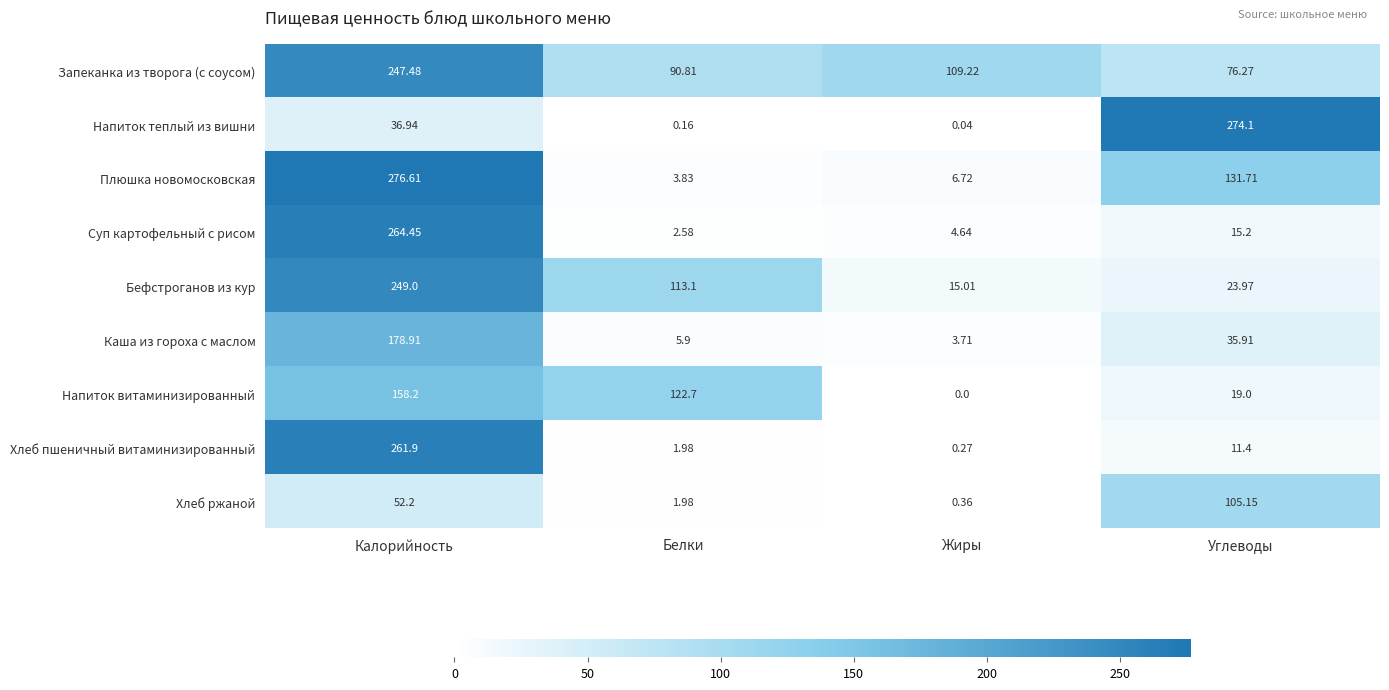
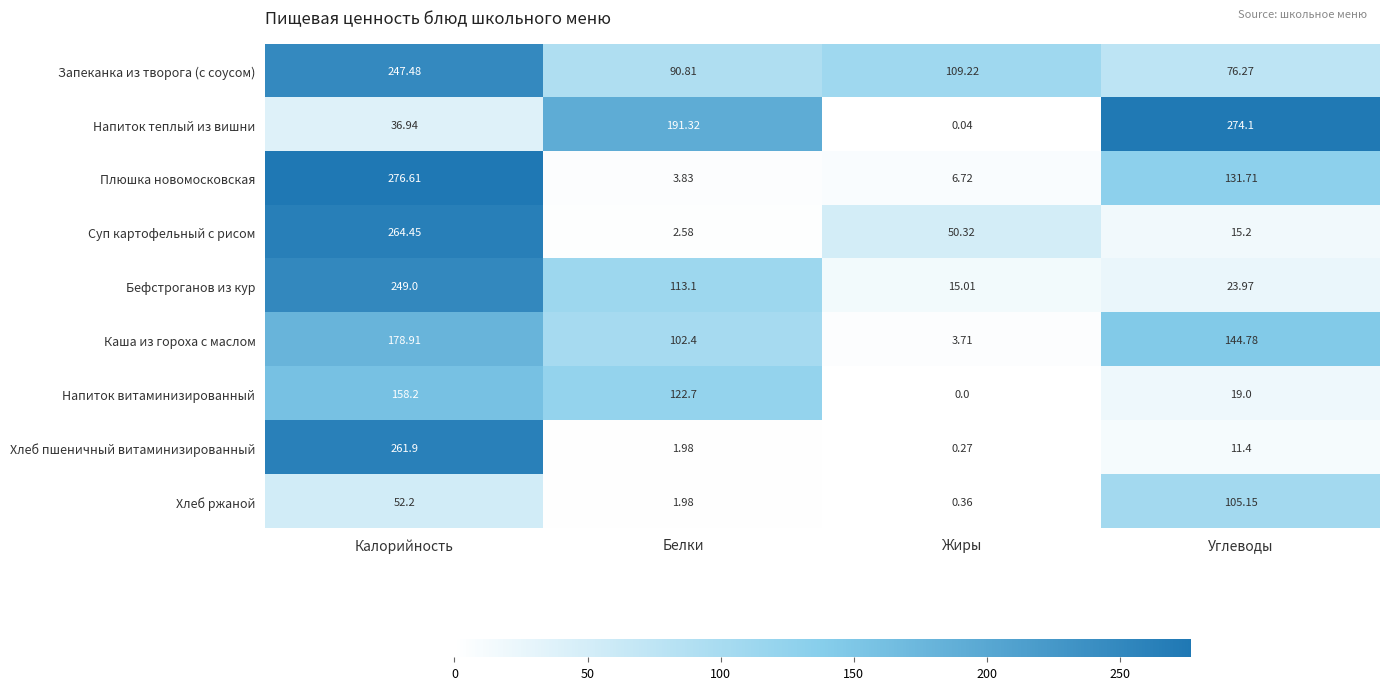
  {
    "Запеканка из творога (с соусом)": {
      "Калорийность": 247.48,
      "Белки": 90.81,
      "Жиры": 109.22,
      "Углеводы": 76.27
    },
    "Напиток теплый из вишни": {
      "Калорийность": 36.94,
-     "Белки": 0.16,
+     "Белки": 191.32,
      "Жиры": 0.04,
      "Углеводы": 274.1
    },
    "Плюшка новомосковская": {
      "Калорийность": 276.61,
      "Белки": 3.83,
      "Жиры": 6.72,
      "Углеводы": 131.71
    },
    "Суп картофельный с рисом": {
      "Калорийность": 264.45,
      "Белки": 2.58,
-     "Жиры": 4.64,
+     "Жиры": 50.32,
      "Углеводы": 15.2
    },
    "Бефстроганов из кур": {
      "Калорийность": 249.0,
      "Белки": 113.1,
      "Жиры": 15.01,
      "Углеводы": 23.97
    },
    "Каша из гороха с маслом": {
      "Калорийность": 178.91,
-     "Белки": 5.9,
+     "Белки": 102.4,
      "Жиры": 3.71,
-     "Углеводы": 35.91
+     "Углеводы": 144.78
    },
    "Напиток витаминизированный": {
      "Калорийность": 158.2,
      "Белки": 122.7,
      "Жиры": 0.0,
      "Углеводы": 19.0
    },
    "Хлеб пшеничный витаминизированный": {
      "Калорийность": 261.9,
      "Белки": 1.98,
      "Жиры": 0.27,
      "Углеводы": 11.4
    },
    "Хлеб ржаной": {
      "Калорийность": 52.2,
      "Белки": 1.98,
      "Жиры": 0.36,
      "Углеводы": 105.15
    }
  }
